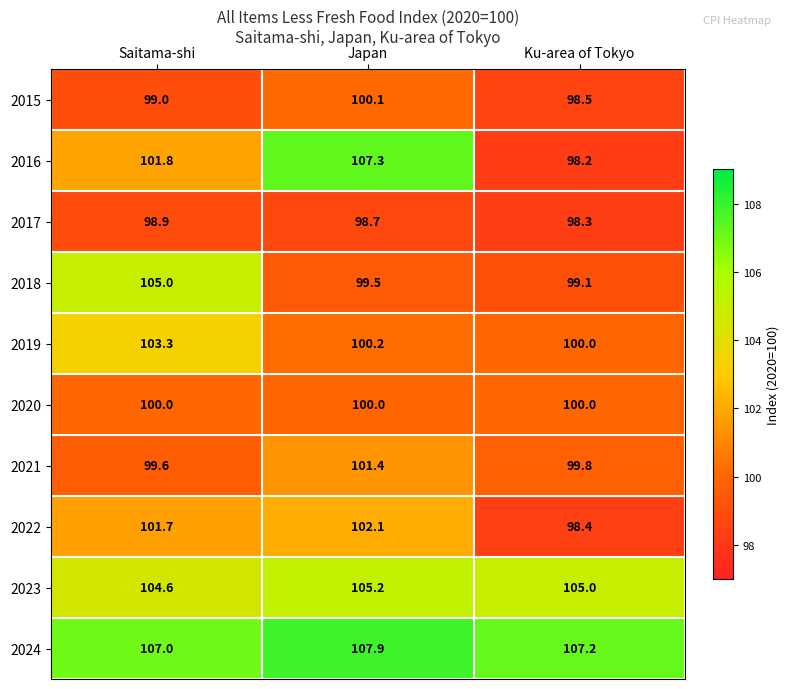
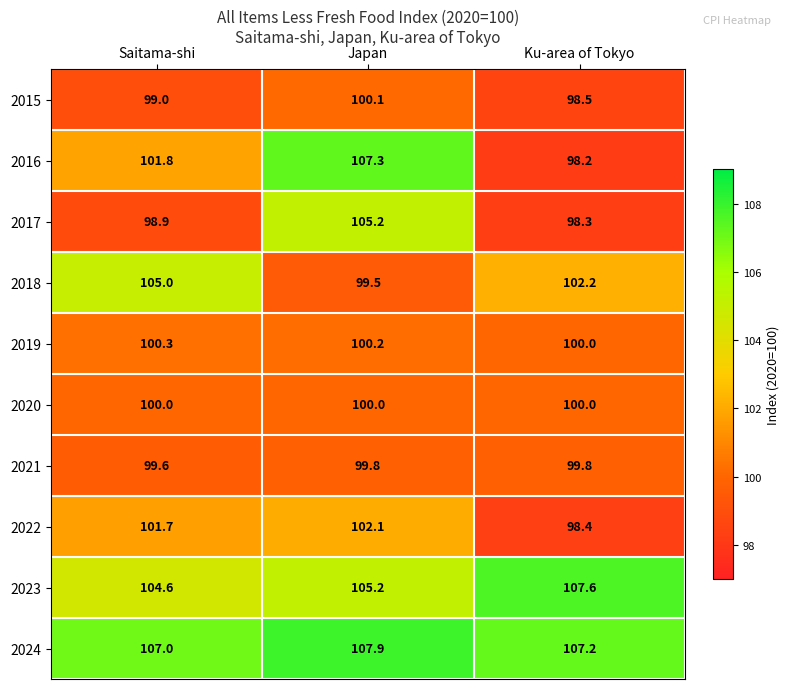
  {
    "2015": {
      "Saitama-shi": 99.0,
      "Japan": 100.1,
      "Ku-area of Tokyo": 98.5
    },
    "2016": {
      "Saitama-shi": 101.8,
      "Japan": 107.3,
      "Ku-area of Tokyo": 98.2
    },
    "2017": {
      "Saitama-shi": 98.9,
-     "Japan": 98.7,
+     "Japan": 105.2,
      "Ku-area of Tokyo": 98.3
    },
    "2018": {
      "Saitama-shi": 105.0,
      "Japan": 99.5,
-     "Ku-area of Tokyo": 99.1
+     "Ku-area of Tokyo": 102.2
    },
    "2019": {
-     "Saitama-shi": 103.3,
+     "Saitama-shi": 100.3,
      "Japan": 100.2,
      "Ku-area of Tokyo": 100.0
    },
    "2020": {
      "Saitama-shi": 100.0,
      "Japan": 100.0,
      "Ku-area of Tokyo": 100.0
    },
    "2021": {
      "Saitama-shi": 99.6,
-     "Japan": 101.4,
+     "Japan": 99.8,
      "Ku-area of Tokyo": 99.8
    },
    "2022": {
      "Saitama-shi": 101.7,
      "Japan": 102.1,
      "Ku-area of Tokyo": 98.4
    },
    "2023": {
      "Saitama-shi": 104.6,
      "Japan": 105.2,
-     "Ku-area of Tokyo": 105.0
+     "Ku-area of Tokyo": 107.6
    },
    "2024": {
      "Saitama-shi": 107.0,
      "Japan": 107.9,
      "Ku-area of Tokyo": 107.2
    }
  }
